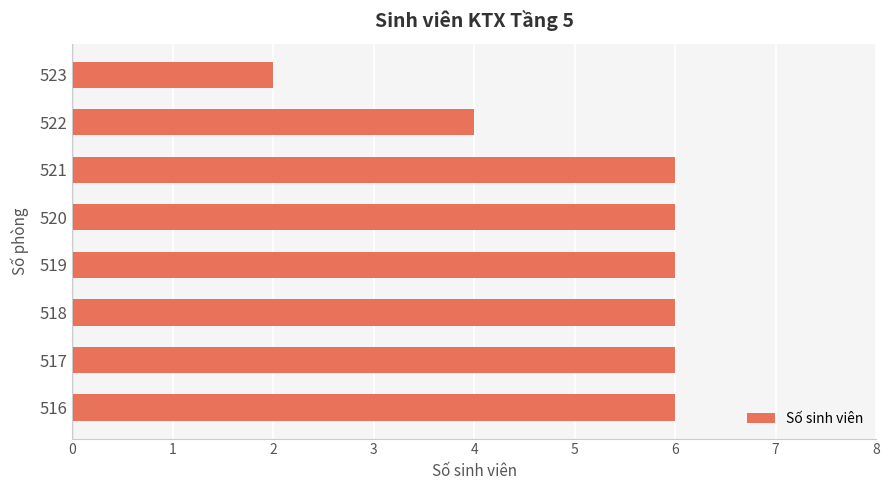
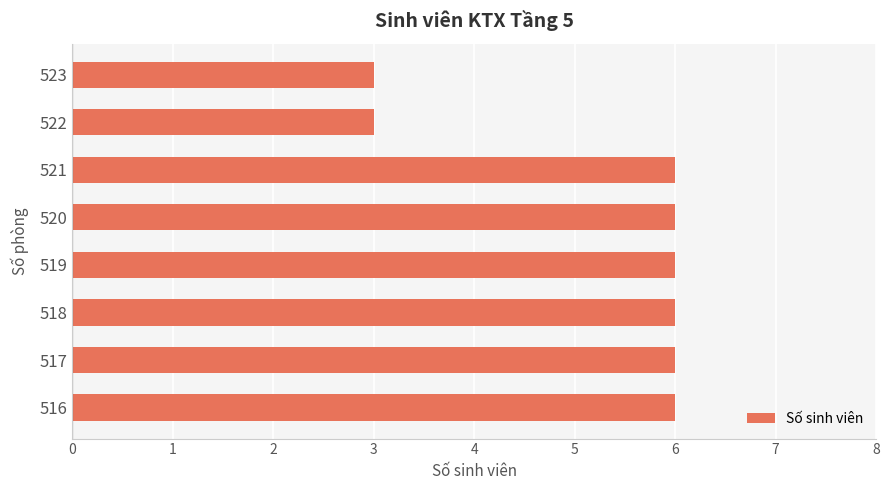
  {
-   "523": 2,
-   "522": 4,
+   "523": 3,
+   "522": 3,
    "521": 6,
    "520": 6,
    "519": 6,
    "518": 6,
    "517": 6,
    "516": 6
  }
